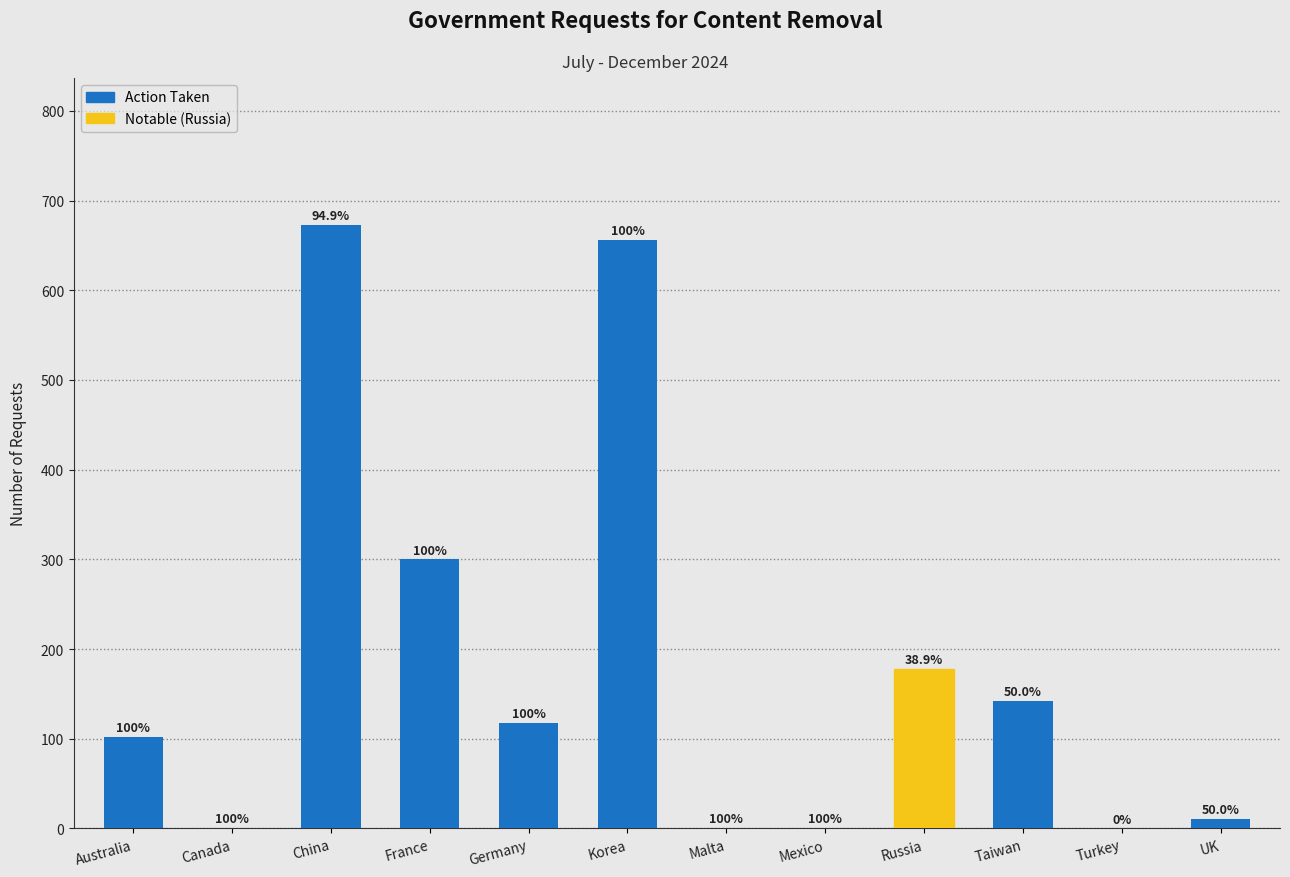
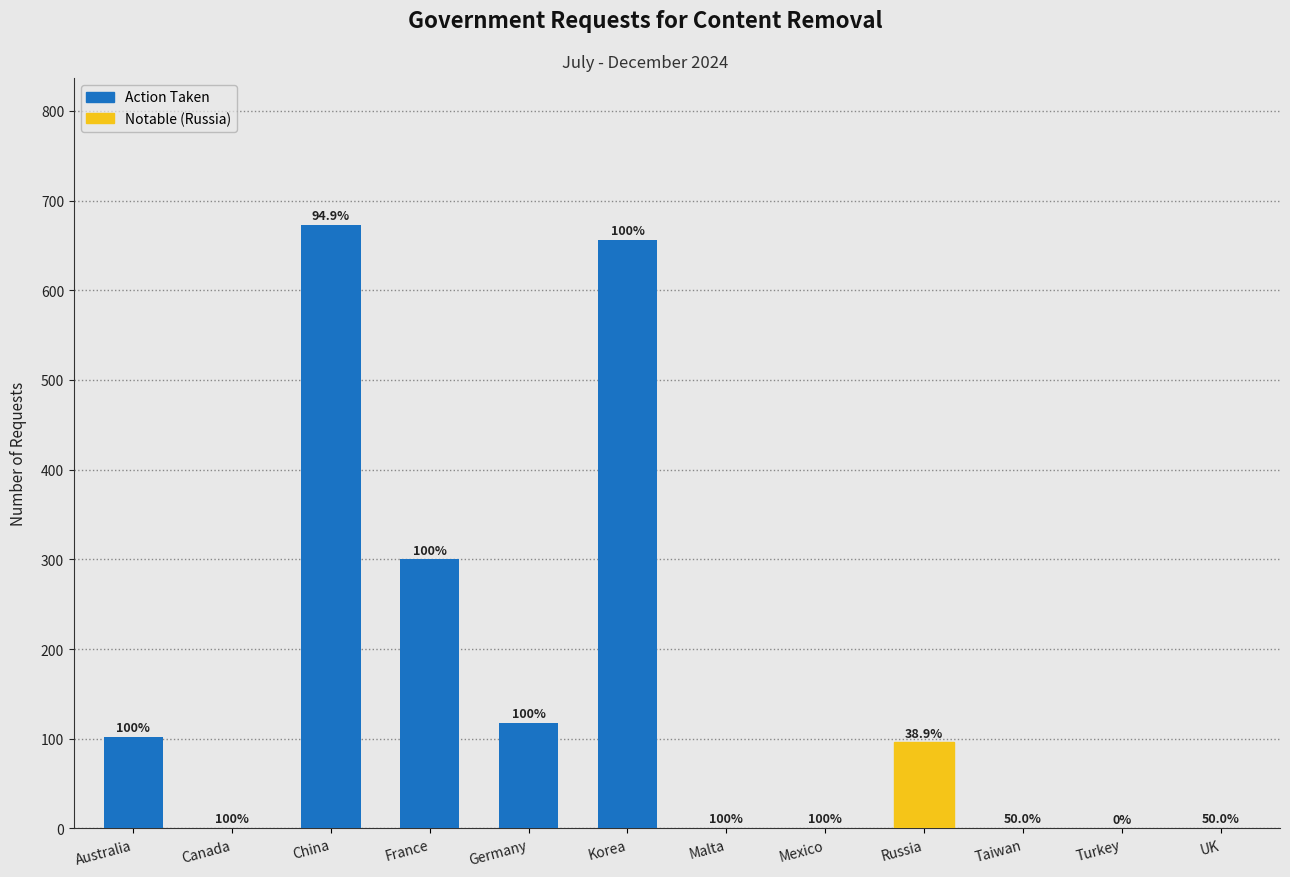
  {
-   "Russia": 180,
-   "Taiwan": 140,
-   "UK": 10
+   "Russia": 100,
+   "Taiwan": 0,
+   "UK": 0
  }
